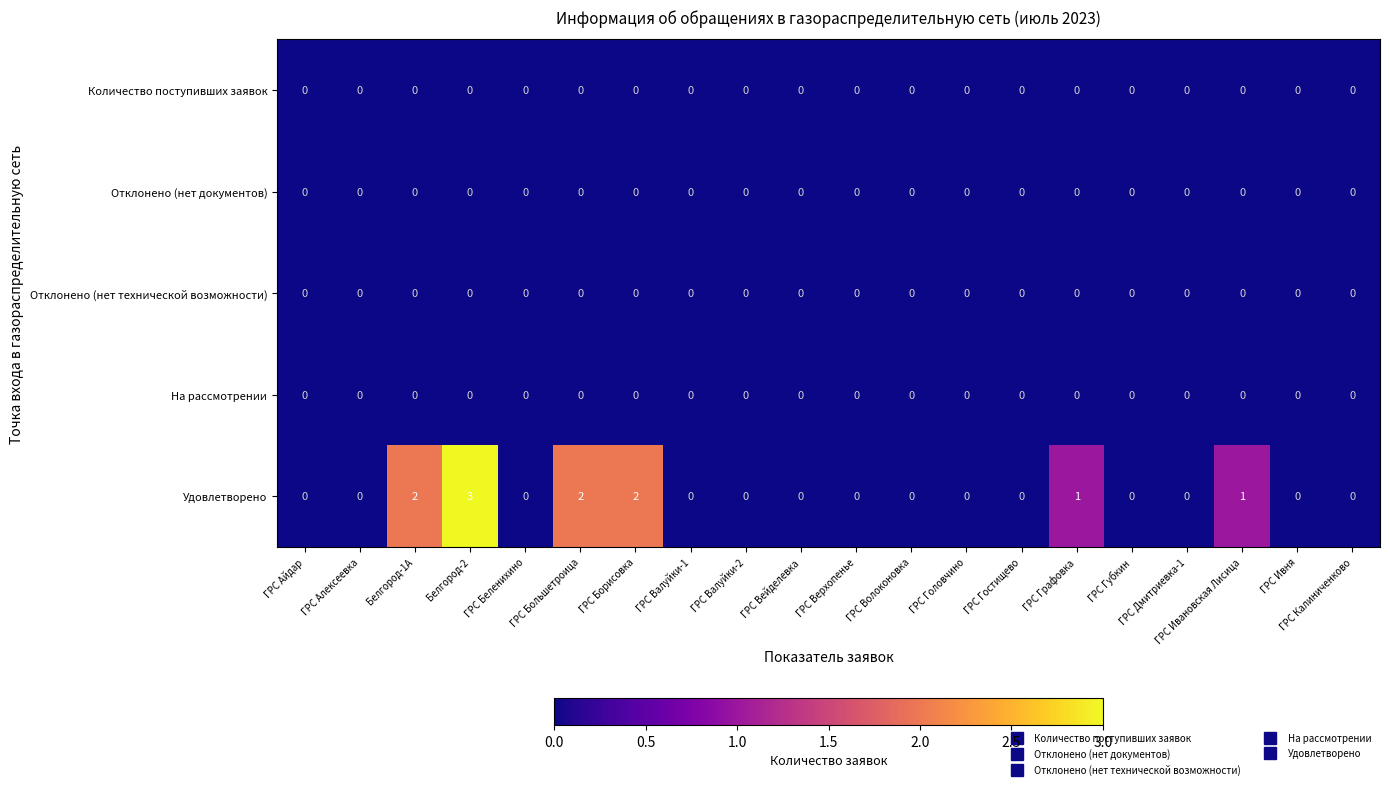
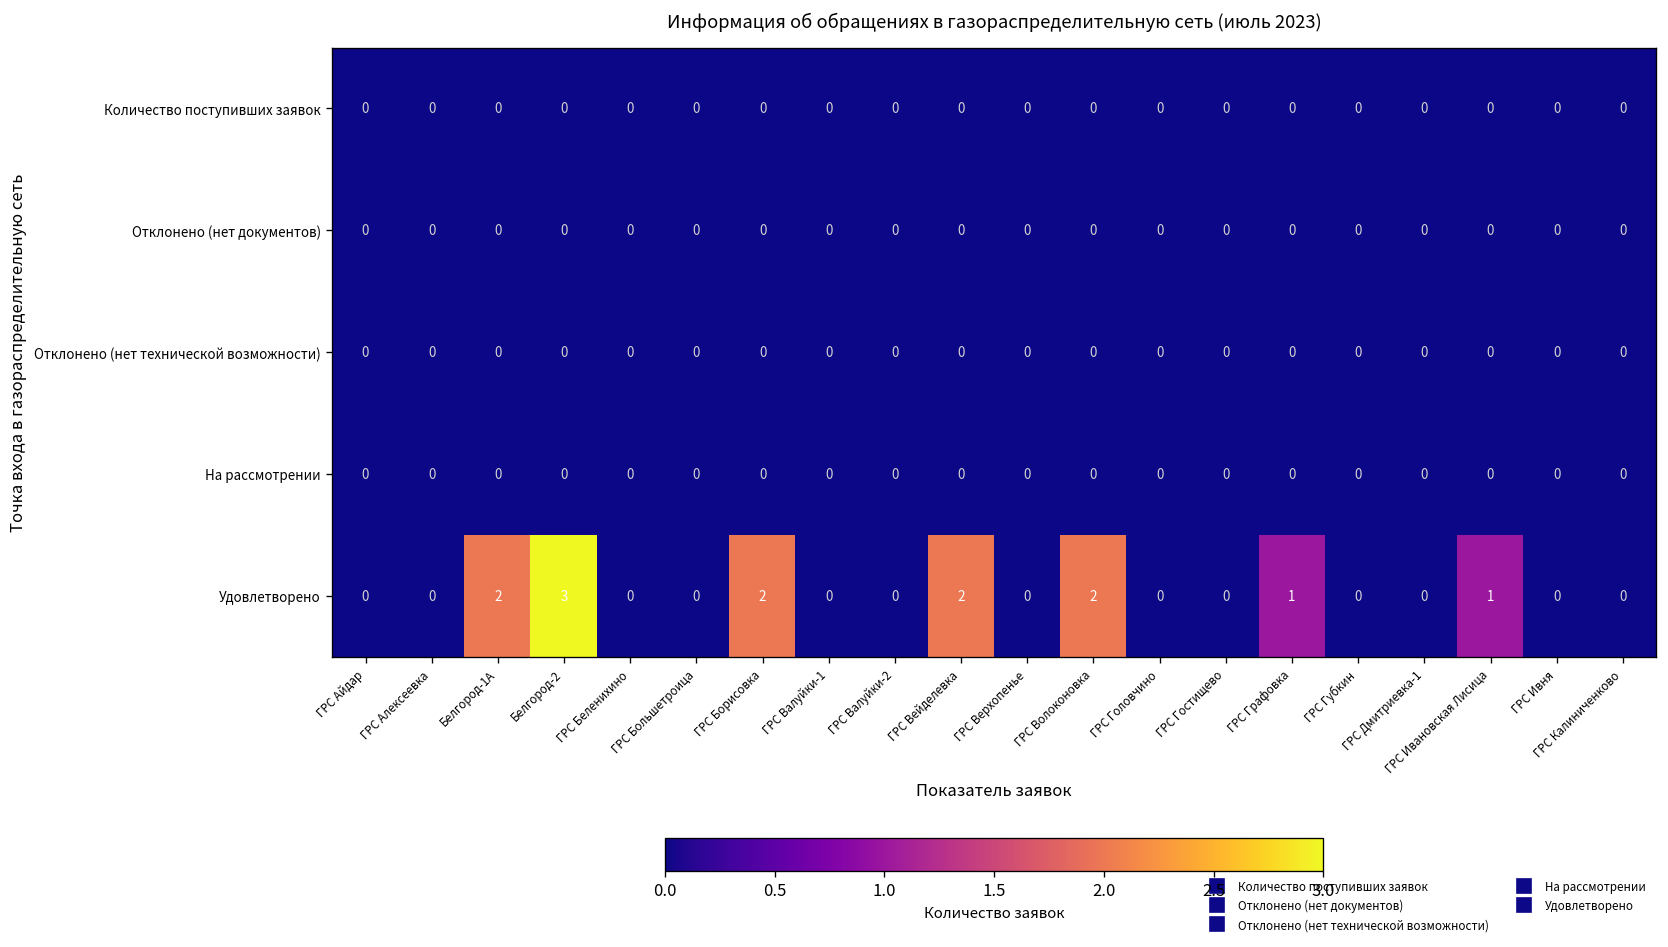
  {
    "Количество поступивших заявок": {
      "ГРС Айдар": 0,
      "ГРС Алексеевка": 0,
      "Белгород-1А": 0,
      "Белгород-2": 0,
      "ГРС Беленихино": 0,
      "ГРС Большетроица": 0,
      "ГРС Борисовка": 0,
      "ГРС Валуйки-1": 0,
      "ГРС Валуйки-2": 0,
      "ГРС Вейделевка": 0,
      "ГРС Верхопенье": 0,
      "ГРС Волоконовка": 0,
      "ГРС Головчино": 0,
      "ГРС Гостищево": 0,
      "ГРС Графовка": 0,
      "ГРС Губкин": 0,
      "ГРС Дмитриевка-1": 0,
      "ГРС Ивановская Лисица": 0,
      "ГРС Ивня": 0,
      "ГРС Калиниченково": 0
    },
    "Отклонено (нет документов)": {
      "ГРС Айдар": 0,
      "ГРС Алексеевка": 0,
      "Белгород-1А": 0,
      "Белгород-2": 0,
      "ГРС Беленихино": 0,
      "ГРС Большетроица": 0,
      "ГРС Борисовка": 0,
      "ГРС Валуйки-1": 0,
      "ГРС Валуйки-2": 0,
      "ГРС Вейделевка": 0,
      "ГРС Верхопенье": 0,
      "ГРС Волоконовка": 0,
      "ГРС Головчино": 0,
      "ГРС Гостищево": 0,
      "ГРС Графовка": 0,
      "ГРС Губкин": 0,
      "ГРС Дмитриевка-1": 0,
      "ГРС Ивановская Лисица": 0,
      "ГРС Ивня": 0,
      "ГРС Калиниченково": 0
    },
    "Отклонено (нет технической возможности)": {
      "ГРС Айдар": 0,
      "ГРС Алексеевка": 0,
      "Белгород-1А": 0,
      "Белгород-2": 0,
      "ГРС Беленихино": 0,
      "ГРС Большетроица": 0,
      "ГРС Борисовка": 0,
      "ГРС Валуйки-1": 0,
      "ГРС Валуйки-2": 0,
      "ГРС Вейделевка": 0,
      "ГРС Верхопенье": 0,
      "ГРС Волоконовка": 0,
      "ГРС Головчино": 0,
      "ГРС Гостищево": 0,
      "ГРС Графовка": 0,
      "ГРС Губкин": 0,
      "ГРС Дмитриевка-1": 0,
      "ГРС Ивановская Лисица": 0,
      "ГРС Ивня": 0,
      "ГРС Калиниченково": 0
    },
    "На рассмотрении": {
      "ГРС Айдар": 0,
      "ГРС Алексеевка": 0,
      "Белгород-1А": 0,
      "Белгород-2": 0,
      "ГРС Беленихино": 0,
      "ГРС Большетроица": 0,
      "ГРС Борисовка": 0,
      "ГРС Валуйки-1": 0,
      "ГРС Валуйки-2": 0,
      "ГРС Вейделевка": 0,
      "ГРС Верхопенье": 0,
      "ГРС Волоконовка": 0,
      "ГРС Головчино": 0,
      "ГРС Гостищево": 0,
      "ГРС Графовка": 0,
      "ГРС Губкин": 0,
      "ГРС Дмитриевка-1": 0,
      "ГРС Ивановская Лисица": 0,
      "ГРС Ивня": 0,
      "ГРС Калиниченково": 0
    },
    "Удовлетворено": {
      "ГРС Айдар": 0,
      "ГРС Алексеевка": 0,
      "Белгород-1А": 2,
      "Белгород-2": 3,
      "ГРС Беленихино": 0,
-     "ГРС Большетроица": 2,
+     "ГРС Большетроица": 0,
      "ГРС Борисовка": 2,
      "ГРС Валуйки-1": 0,
      "ГРС Валуйки-2": 0,
-     "ГРС Вейделевка": 0,
+     "ГРС Вейделевка": 2,
      "ГРС Верхопенье": 0,
-     "ГРС Волоконовка": 0,
+     "ГРС Волоконовка": 2,
      "ГРС Головчино": 0,
      "ГРС Гостищево": 0,
      "ГРС Графовка": 1,
      "ГРС Губкин": 0,
      "ГРС Дмитриевка-1": 0,
      "ГРС Ивановская Лисица": 1,
      "ГРС Ивня": 0,
      "ГРС Калиниченково": 0
    }
  }
